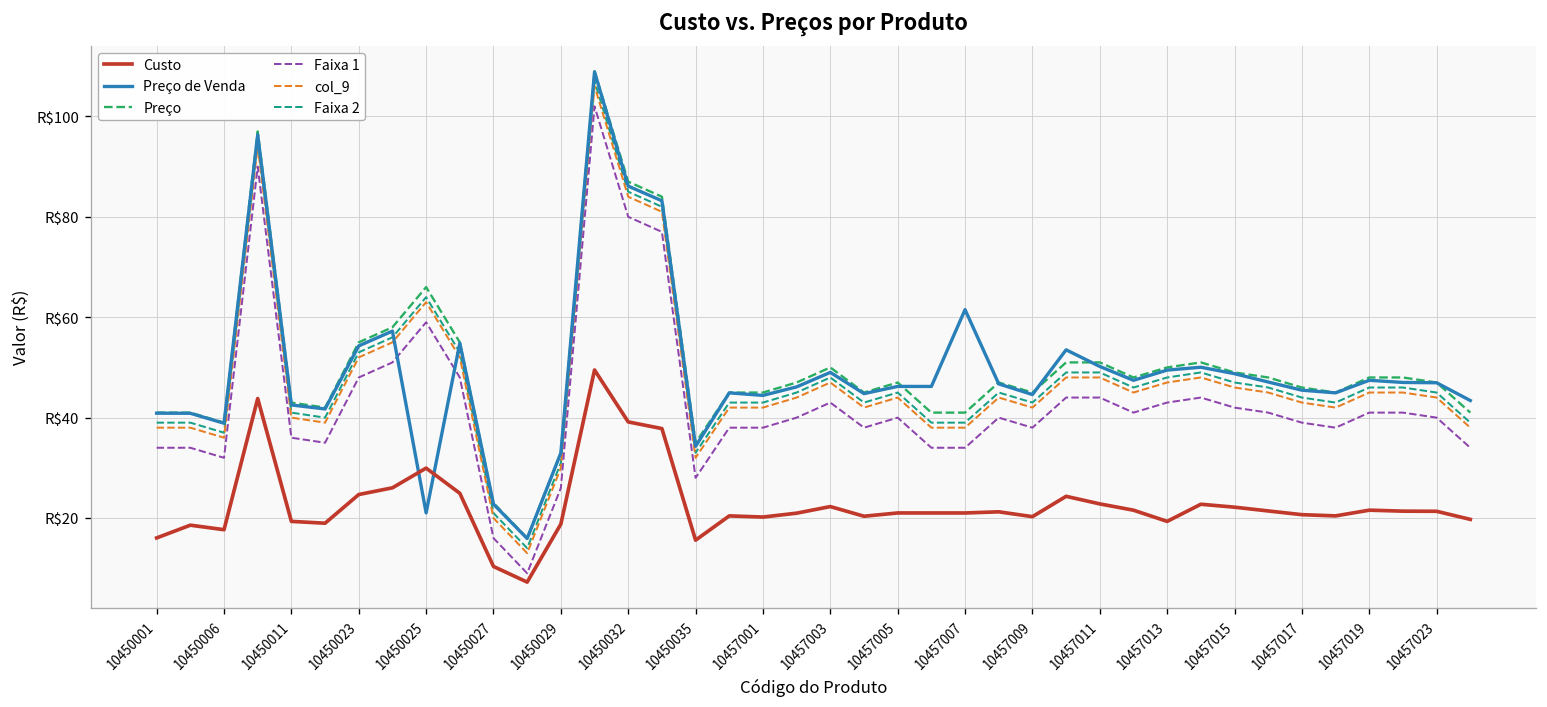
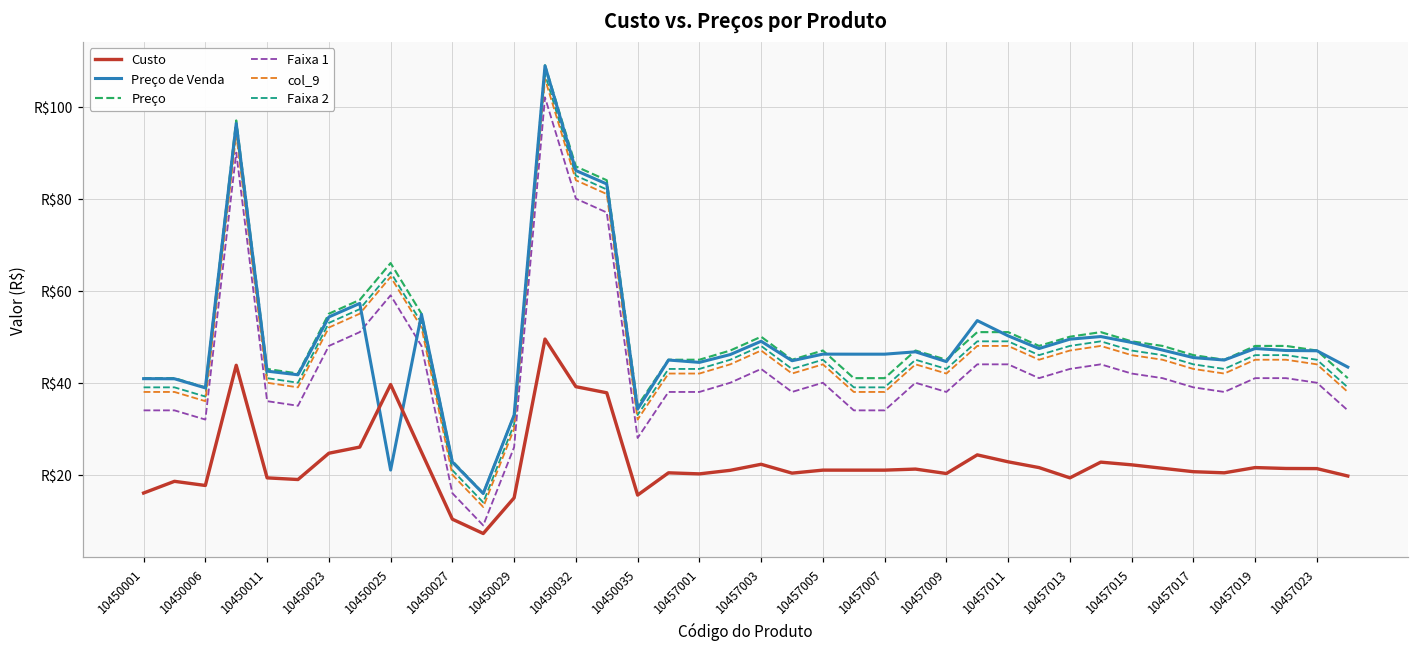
  {
    "Custo": {
      "10450001": "R$16",
      "10450006": "R$18",
      "10450011": "R$19",
      "10450023": "R$25",
-     "10450025": "R$30",
+     "10450025": "R$40",
      "10450027": "R$10",
-     "10450029": "R$19",
+     "10450029": "R$15",
      "10450032": "R$39",
      "10450035": "R$16",
      "10457001": "R$20",
      "10457003": "R$22",
      "10457005": "R$21",
      "10457007": "R$21",
      "10457009": "R$20",
      "10457011": "R$23",
      "10457013": "R$19",
      "10457015": "R$22",
      "10457017": "R$21",
      "10457019": "R$22",
      "10457023": "R$21"
    },
    "Preço de Venda": {
      "10450023": "R$54",
      "10450025": "R$21",
      "10450032": "R$86",
      "10450035": "R$34",
      "10457003": "R$49",
      "10457005": "R$46",
-     "10457007": "R$62",
+     "10457007": "R$46",
      "10457011": "R$50"
    },
    "Faixa 1": {
      "10450001": "R$34",
      "10450006": "R$32",
      "10450011": "R$36",
      "10450023": "R$48",
      "10450025": "R$59",
      "10450027": "R$16",
      "10450029": "R$26",
      "10450032": "R$80",
      "10450035": "R$28",
      "10457001": "R$38",
      "10457003": "R$43",
      "10457005": "R$40",
      "10457007": "R$34",
      "10457009": "R$38",
      "10457011": "R$44",
      "10457013": "R$43",
      "10457015": "R$42",
      "10457017": "R$39",
      "10457019": "R$41",
      "10457023": "R$40"
    },
    "col_9": {
      "10450001": "R$38",
      "10450006": "R$36",
      "10450011": "R$40",
      "10450023": "R$52",
      "10450025": "R$63",
      "10450027": "R$20",
      "10450029": "R$30",
      "10450032": "R$84",
      "10450035": "R$32",
      "10457001": "R$42",
      "10457003": "R$47",
      "10457005": "R$44",
      "10457007": "R$38",
      "10457009": "R$42",
      "10457011": "R$48",
      "10457013": "R$47",
      "10457015": "R$46",
      "10457017": "R$43",
      "10457019": "R$45",
      "10457023": "R$44"
    }
  }
